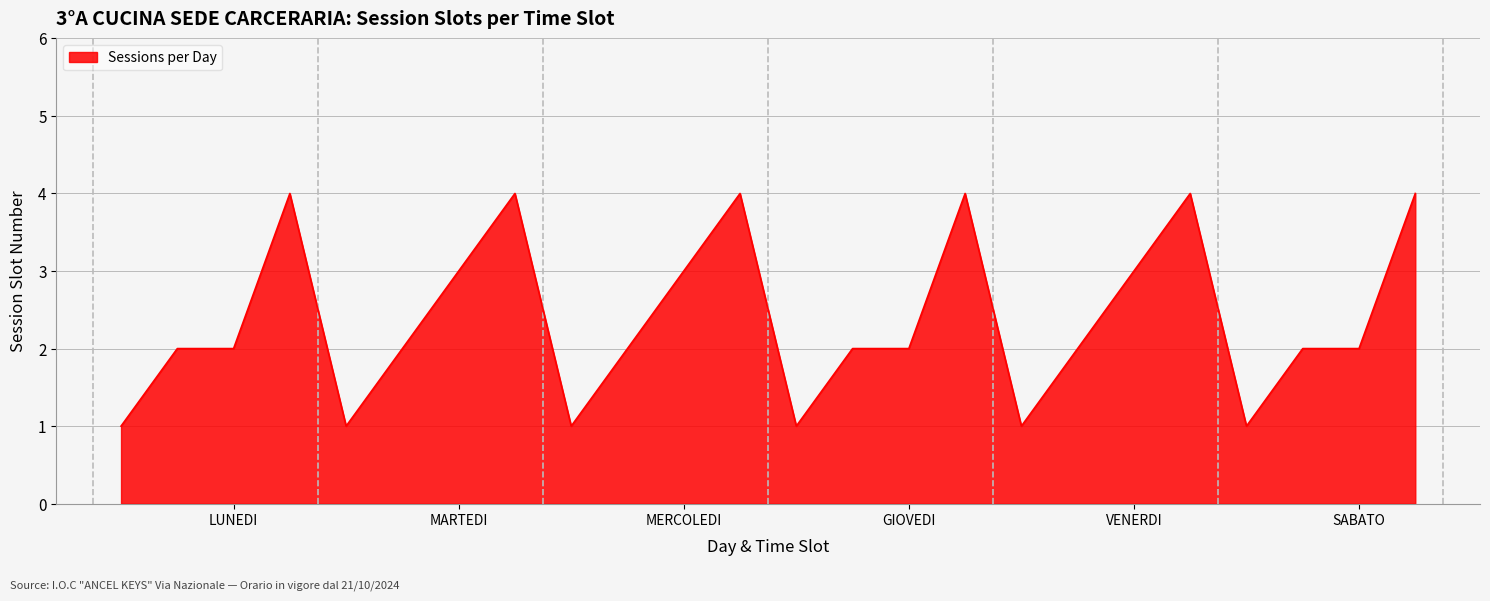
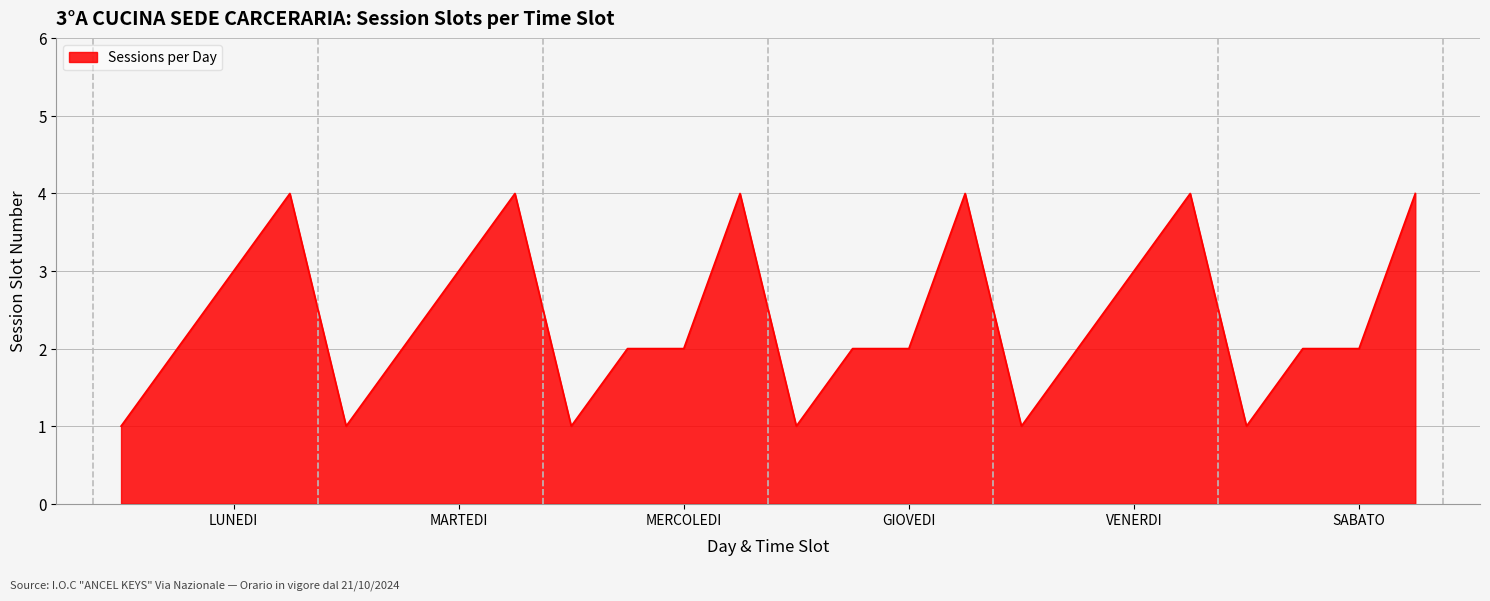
  {
-   "LUNEDI": 2,
+   "LUNEDI": 3,
    "MARTEDI": 3,
-   "MERCOLEDI": 3,
+   "MERCOLEDI": 2,
    "GIOVEDI": 2,
    "VENERDI": 3,
    "SABATO": 2
  }
